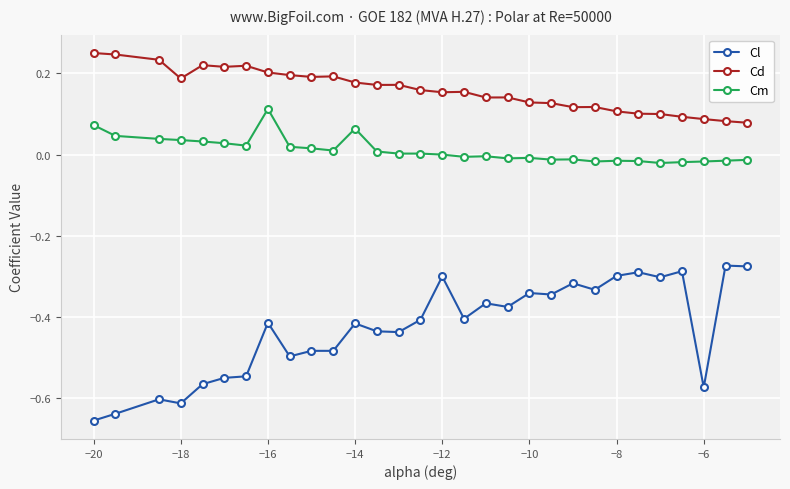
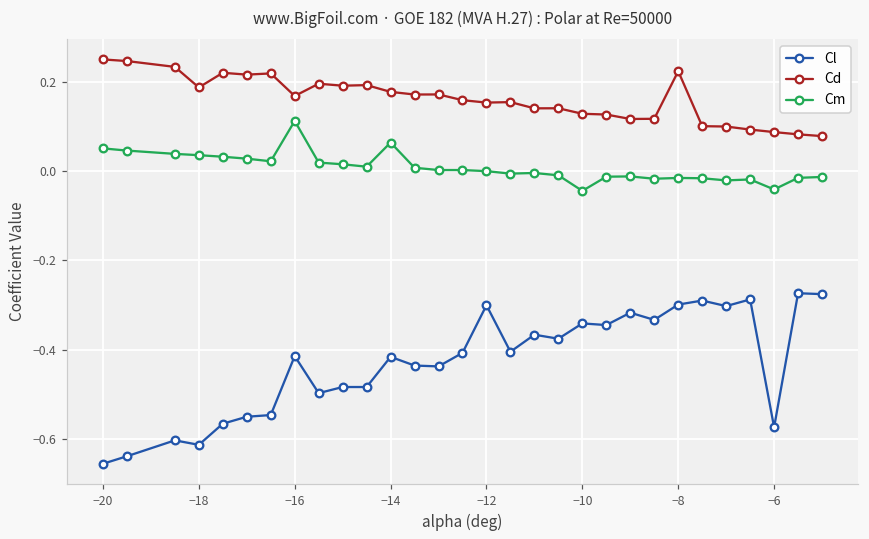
  {
    "Cl": {
      "−20": -0.66,
      "−18": -0.61,
      "−16": -0.41,
      "−14": -0.42,
      "−12": -0.30,
      "−10": -0.34,
      "−8": -0.30,
      "−6": -0.57
    },
    "Cd": {
      "−20": 0.25,
      "−18": 0.19,
-     "−16": 0.20,
+     "−16": 0.17,
      "−14": 0.18,
      "−12": 0.15,
      "−10": 0.13,
-     "−8": 0.11,
+     "−8": 0.22,
      "−6": 0.09
    },
    "Cm": {
-     "−20": 0.07,
+     "−20": 0.05,
      "−18": 0.04,
      "−16": 0.11,
      "−14": 0.06,
      "−12": 0.00,
-     "−10": -0.01,
+     "−10": -0.04,
      "−8": -0.02,
-     "−6": -0.02
+     "−6": -0.04
    }
  }
